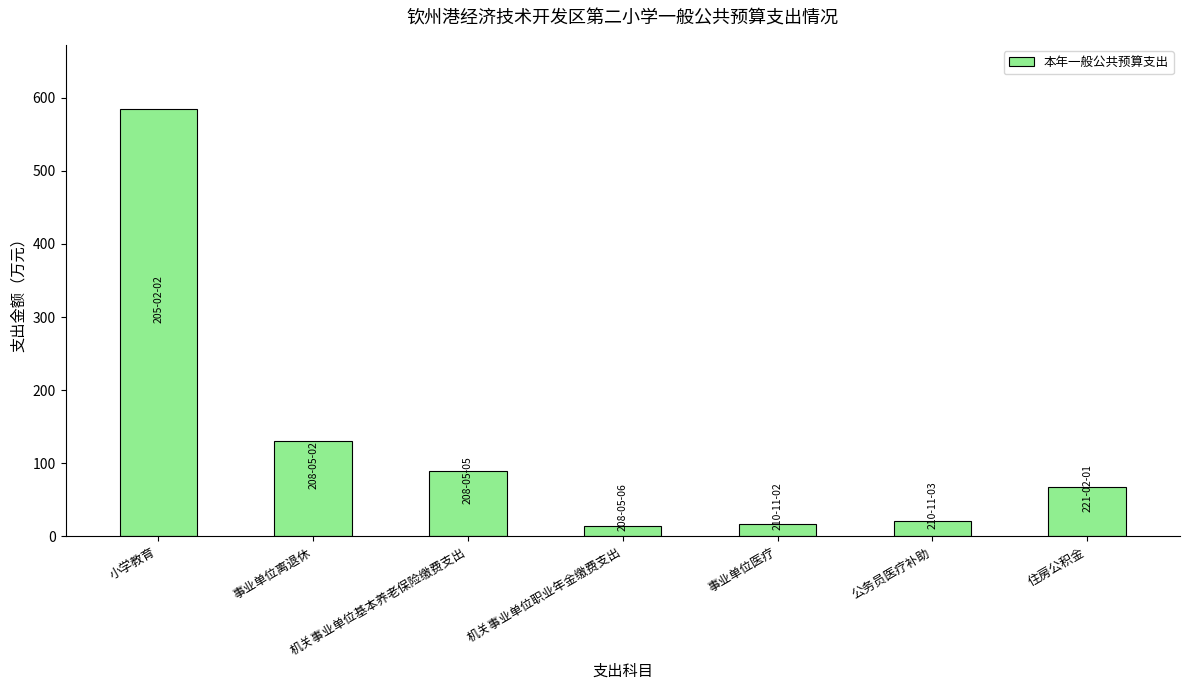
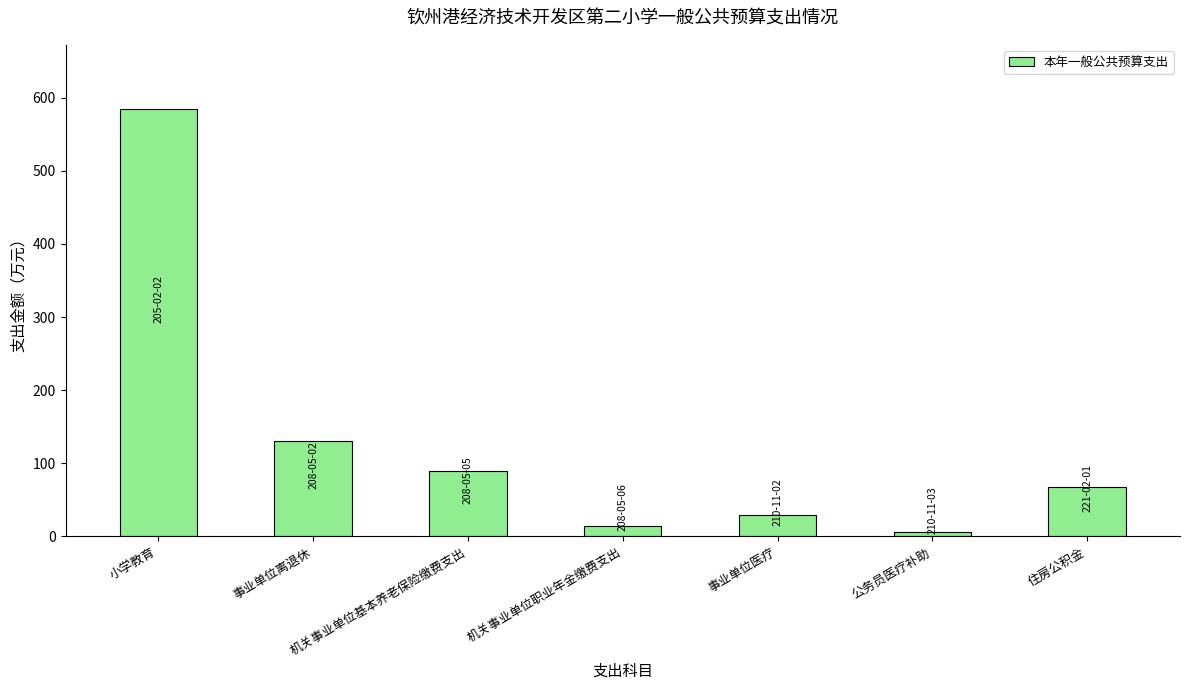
  {
-   "事业单位医疗": 20,
-   "公务员医疗补助": 20
+   "事业单位医疗": 30,
+   "公务员医疗补助": 10
  }
